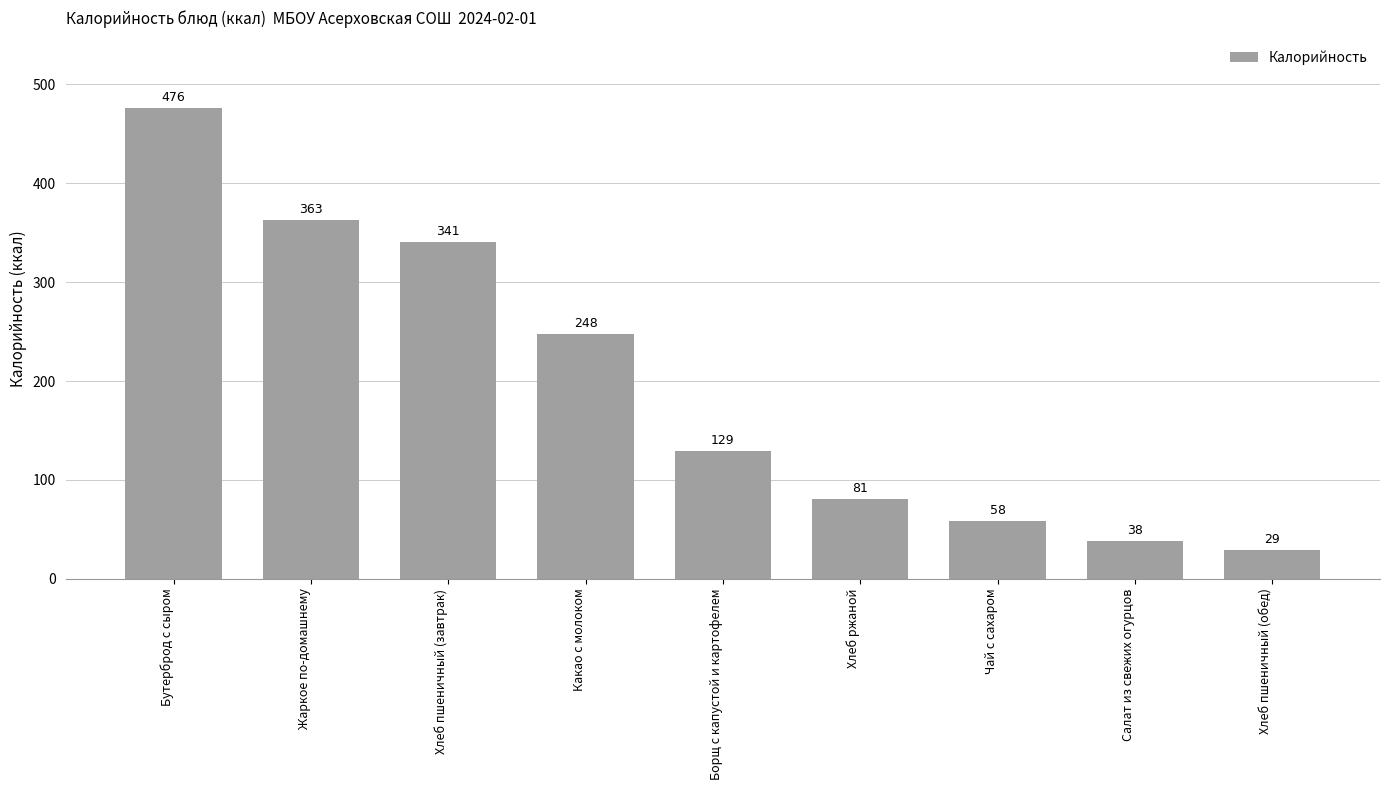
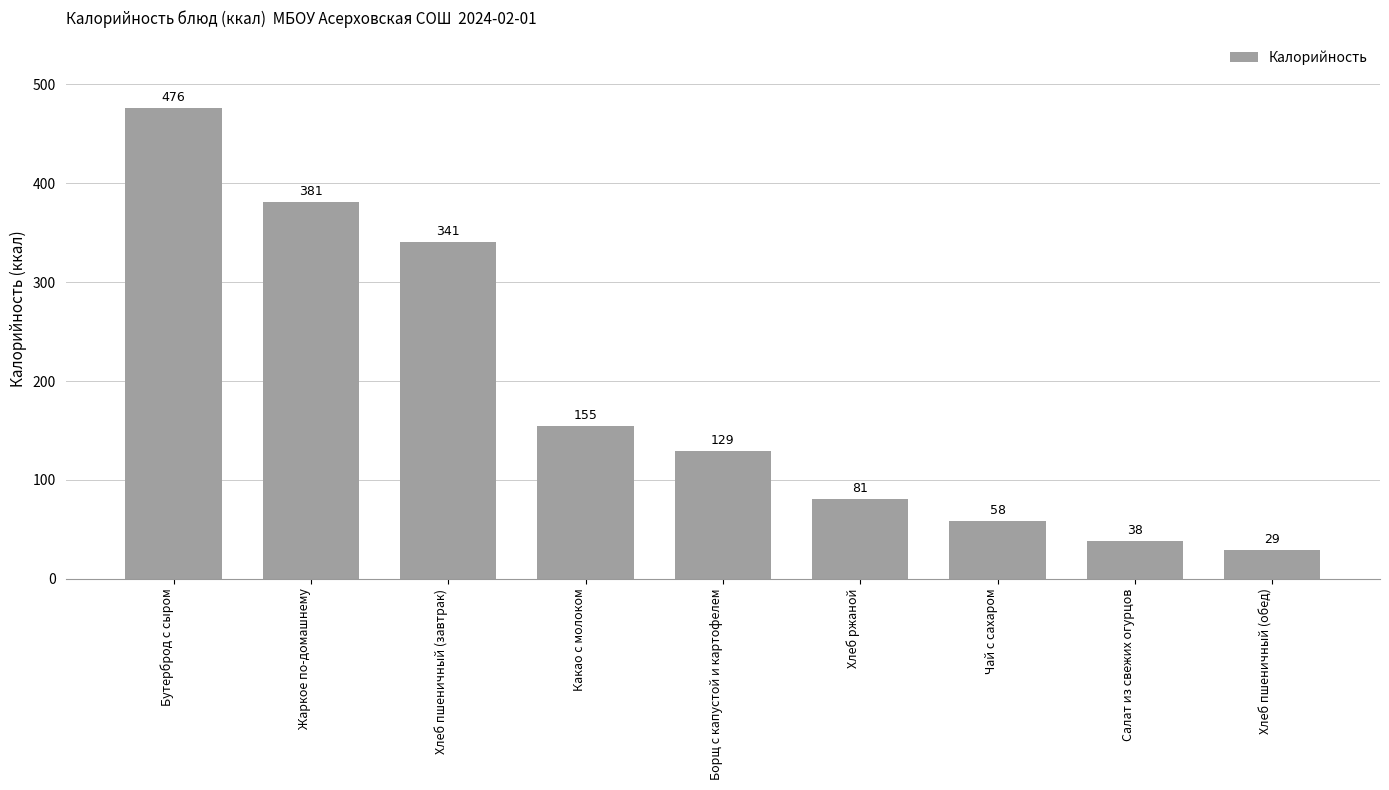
  {
    "Бутерброд с сыром": 476,
-   "Жаркое по-домашнему": 363,
+   "Жаркое по-домашнему": 381,
    "Хлеб пшеничный (завтрак)": 341,
-   "Какао с молоком": 248,
+   "Какао с молоком": 155,
    "Борщ с капустой и картофелем": 129,
    "Хлеб ржаной": 81,
    "Чай с сахаром": 58,
    "Салат из свежих огурцов": 38,
    "Хлеб пшеничный (обед)": 29
  }
